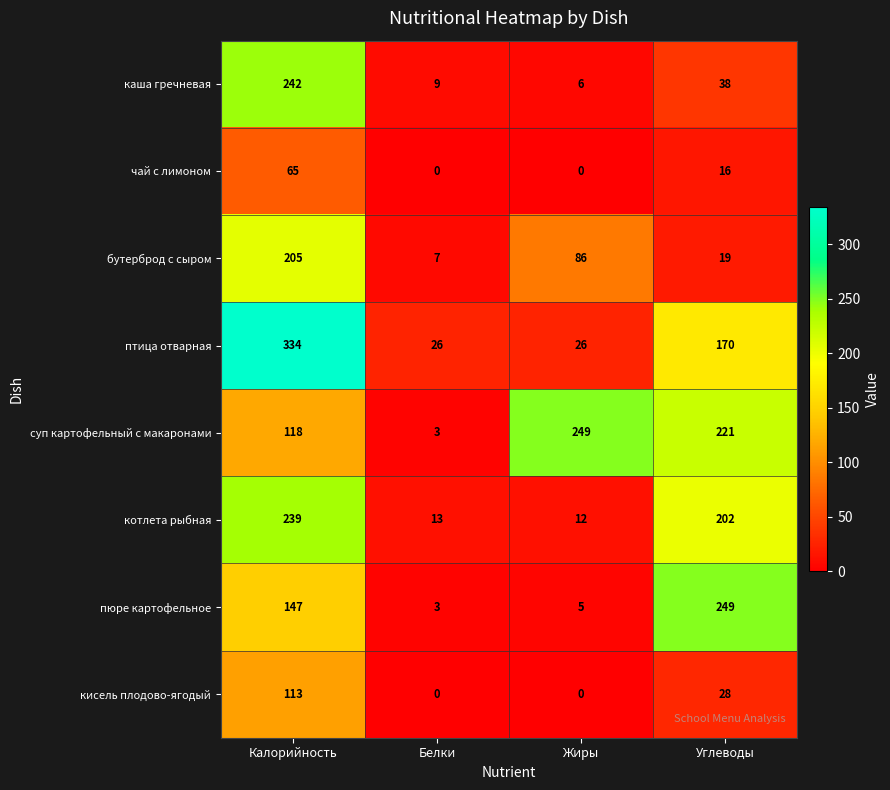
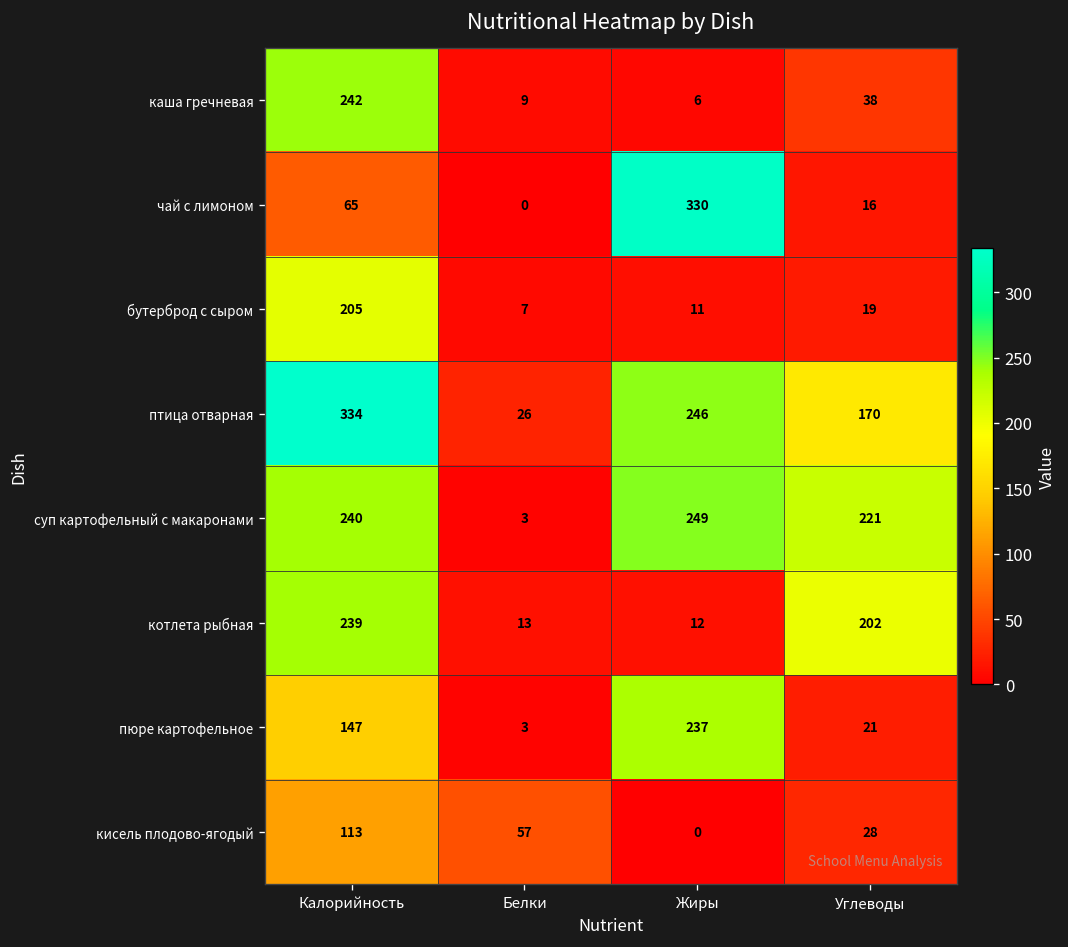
  {
    "каша гречневая": {
      "Калорийность": 242,
      "Белки": 9,
      "Жиры": 6,
      "Углеводы": 38
    },
    "чай с лимоном": {
      "Калорийность": 65,
      "Белки": 0,
-     "Жиры": 0,
+     "Жиры": 330,
      "Углеводы": 16
    },
    "бутерброд с сыром": {
      "Калорийность": 205,
      "Белки": 7,
-     "Жиры": 86,
+     "Жиры": 11,
      "Углеводы": 19
    },
    "птица отварная": {
      "Калорийность": 334,
      "Белки": 26,
-     "Жиры": 26,
+     "Жиры": 246,
      "Углеводы": 170
    },
    "суп картофельный с макаронами": {
-     "Калорийность": 118,
+     "Калорийность": 240,
      "Белки": 3,
      "Жиры": 249,
      "Углеводы": 221
    },
    "котлета рыбная": {
      "Калорийность": 239,
      "Белки": 13,
      "Жиры": 12,
      "Углеводы": 202
    },
    "пюре картофельное": {
      "Калорийность": 147,
      "Белки": 3,
-     "Жиры": 5,
-     "Углеводы": 249
+     "Жиры": 237,
+     "Углеводы": 21
    },
    "кисель плодово-ягодый": {
      "Калорийность": 113,
-     "Белки": 0,
+     "Белки": 57,
      "Жиры": 0
    }
  }
